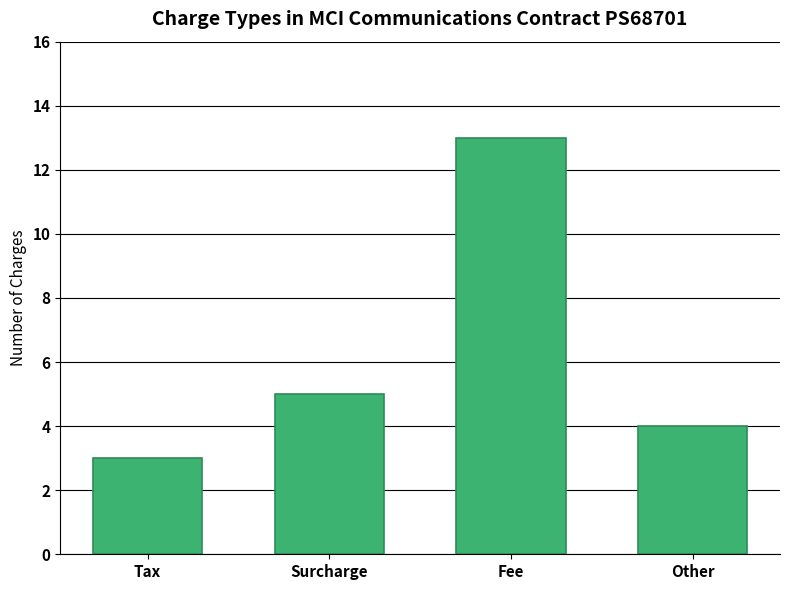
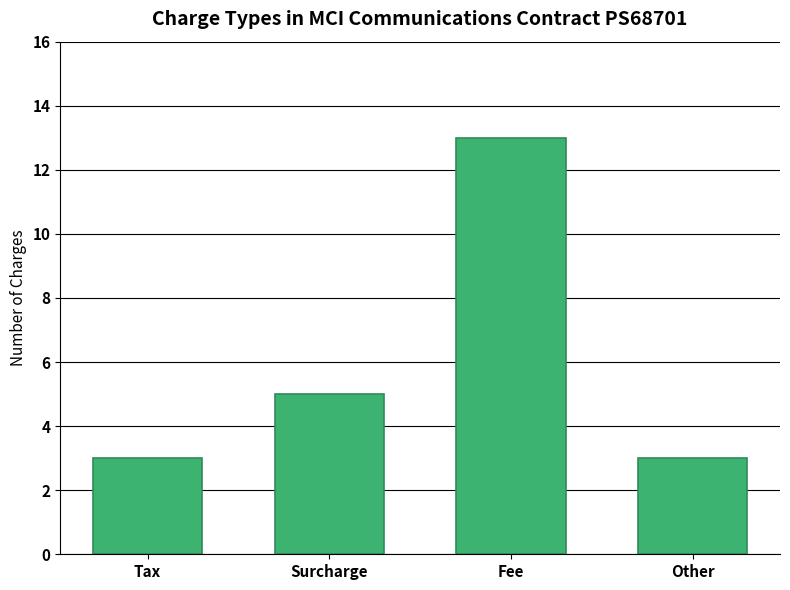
  {
    "Tax": 3,
    "Surcharge": 5,
    "Fee": 13,
-   "Other": 4
+   "Other": 3
  }
